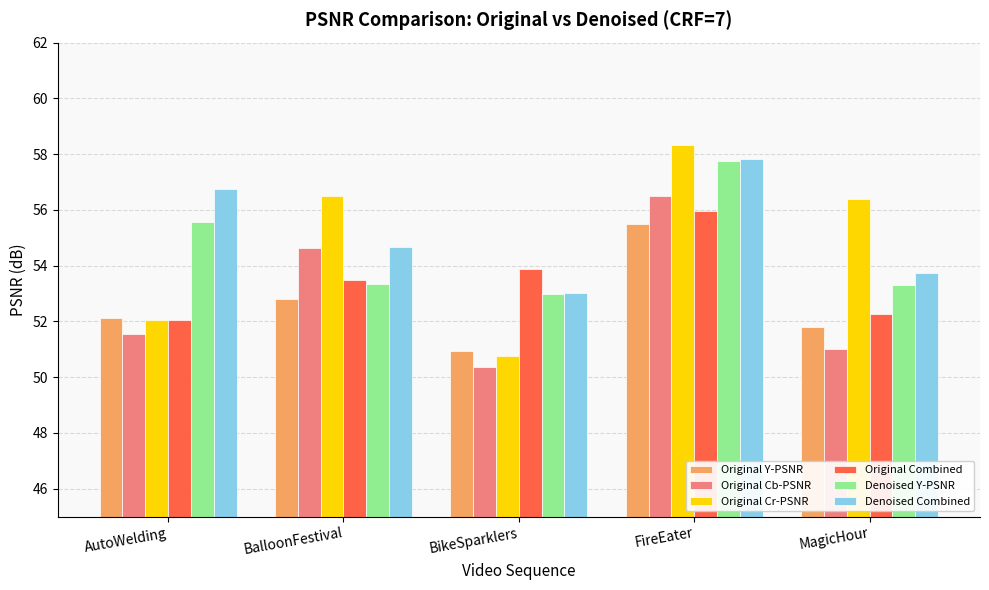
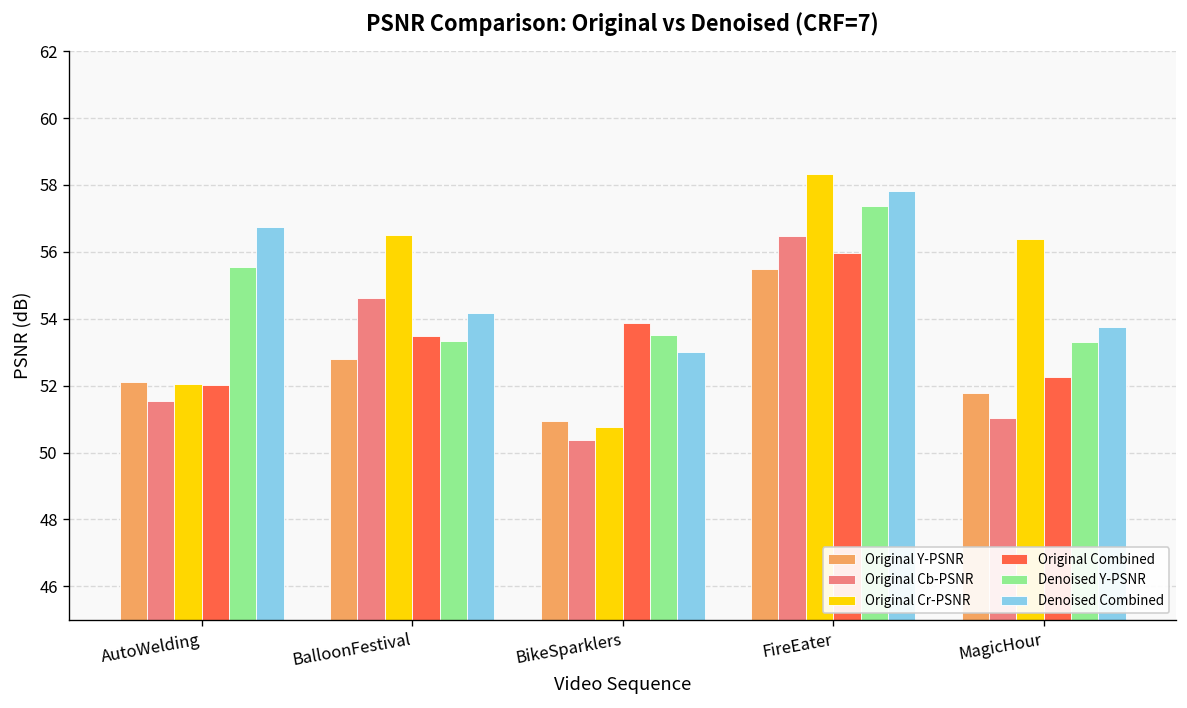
  {
    "Original Cr-PSNR": {
      "AutoWelding": 52.1,
      "BalloonFestival": 56.5,
      "BikeSparklers": 50.8,
      "FireEater": 58.3,
      "MagicHour": 56.4
    },
    "Original Combined": {
      "AutoWelding": 52.0,
      "BalloonFestival": 53.5,
      "BikeSparklers": 53.9,
      "FireEater": 56.0,
      "MagicHour": 52.3
    },
    "Denoised Y-PSNR": {
      "AutoWelding": 55.6,
      "BalloonFestival": 53.3,
-     "BikeSparklers": 53.0,
-     "FireEater": 57.8,
+     "BikeSparklers": 53.5,
+     "FireEater": 57.4,
      "MagicHour": 53.3
    },
    "Denoised Combined": {
      "AutoWelding": 56.7,
-     "BalloonFestival": 54.7,
+     "BalloonFestival": 54.2,
      "BikeSparklers": 53.0,
      "FireEater": 57.8,
      "MagicHour": 53.7
    }
  }
